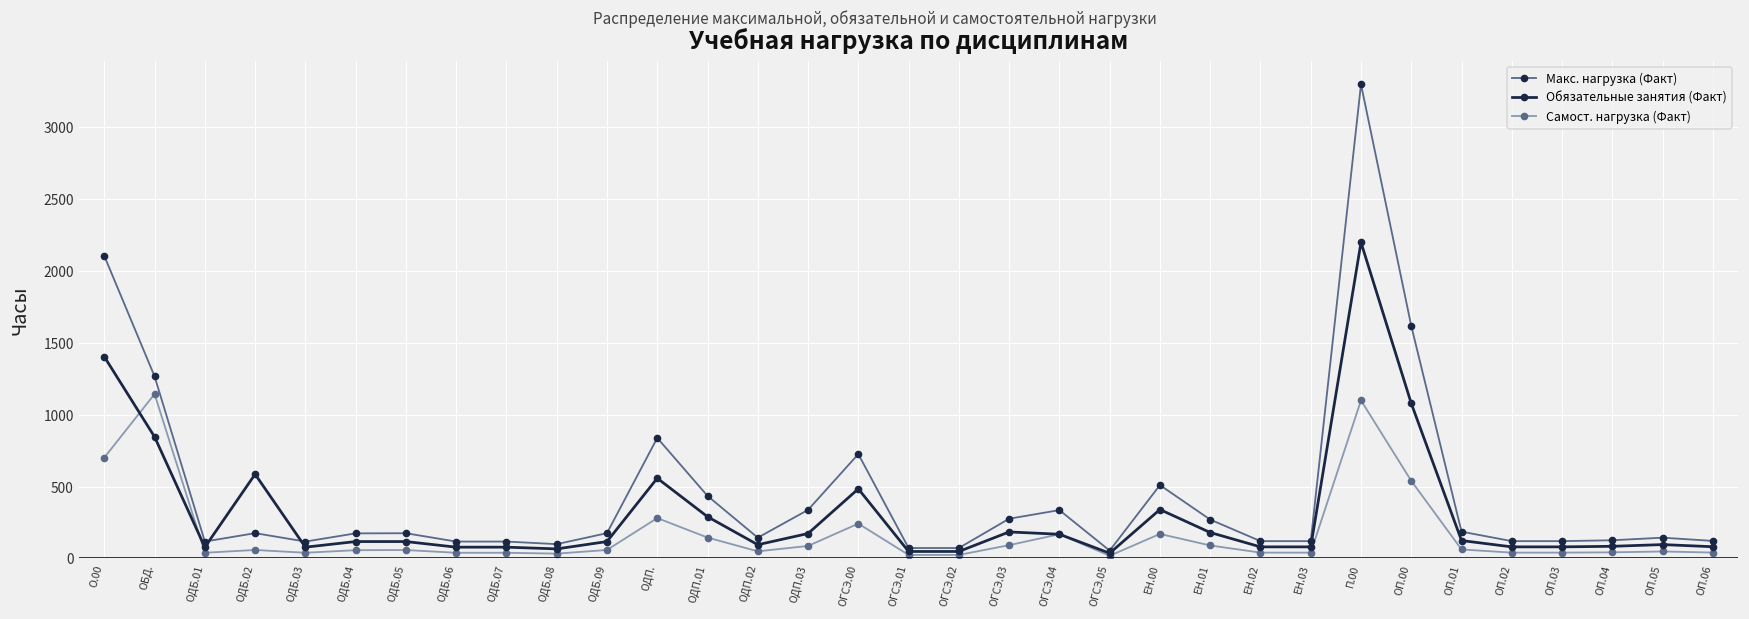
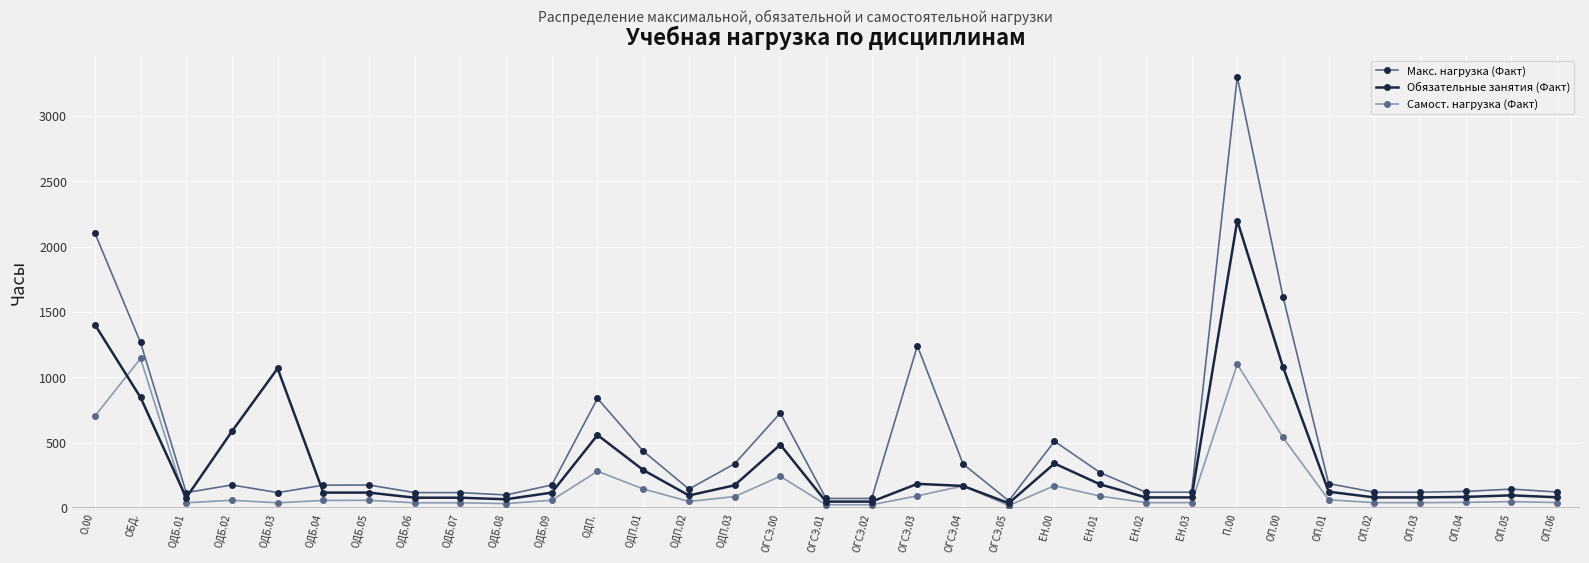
  {
    "Макс. нагрузка (Факт)": {
      "О.00": 2110,
      "ОБД.": 1270,
      "ОДБ.01": 120,
      "ОДБ.02": 180,
      "ОДБ.03": 120,
      "ОДБ.04": 170,
      "ОДБ.05": 180,
      "ОДБ.06": 120,
      "ОДБ.07": 120,
      "ОДБ.08": 100,
      "ОДБ.09": 180,
      "ОДП.": 840,
      "ОДП.01": 440,
      "ОДП.02": 140,
      "ОДП.03": 340,
      "ОГСЭ.00": 730,
      "ОГСЭ.01": 70,
      "ОГСЭ.02": 70,
-     "ОГСЭ.03": 280,
+     "ОГСЭ.03": 1240,
      "ОГСЭ.04": 340,
      "ЕН.00": 510,
      "ЕН.01": 270,
      "ЕН.02": 120,
      "ЕН.03": 120,
      "П.00": 3300,
      "ОП.00": 1620,
      "ОП.01": 190,
      "ОП.02": 120,
      "ОП.03": 120,
      "ОП.04": 130,
      "ОП.05": 140,
      "ОП.06": 120
    },
    "Обязательные занятия (Факт)": {
      "О.00": 1400,
      "ОБД.": 850,
      "ОДБ.01": 80,
      "ОДБ.02": 590,
-     "ОДБ.03": 80,
+     "ОДБ.03": 1070,
      "ОДБ.04": 120,
      "ОДБ.05": 120,
      "ОДБ.06": 80,
      "ОДБ.07": 80,
      "ОДБ.08": 70,
      "ОДБ.09": 120,
      "ОДП.": 560,
      "ОДП.01": 290,
      "ОДП.02": 100,
      "ОДП.03": 170,
      "ОГСЭ.00": 480,
      "ОГСЭ.01": 50,
      "ОГСЭ.02": 50,
      "ОГСЭ.03": 180,
      "ЕН.00": 340,
      "ЕН.01": 180,
      "ЕН.02": 80,
      "ЕН.03": 80,
      "П.00": 2200,
      "ОП.00": 1080,
      "ОП.01": 120,
      "ОП.02": 80,
      "ОП.03": 80,
      "ОП.04": 80,
      "ОП.05": 100,
      "ОП.06": 80
    },
    "Самост. нагрузка (Факт)": {
      "О.00": 700,
      "ОБД.": 1140,
      "ОДБ.01": 40,
      "ОДБ.02": 60,
      "ОДБ.03": 40,
      "ОДБ.04": 60,
      "ОДБ.05": 60,
      "ОДБ.06": 40,
      "ОДБ.07": 40,
      "ОДБ.08": 30,
      "ОДБ.09": 60,
      "ОДП.": 280,
      "ОДП.01": 150,
      "ОДП.02": 50,
      "ОДП.03": 90,
      "ОГСЭ.00": 240,
      "ОГСЭ.01": 20,
      "ОГСЭ.02": 20,
      "ОГСЭ.03": 90,
      "ЕН.00": 170,
      "ЕН.01": 90,
      "ЕН.02": 40,
      "ЕН.03": 40,
      "П.00": 1100,
      "ОП.00": 540,
      "ОП.01": 60,
      "ОП.02": 40,
      "ОП.03": 40,
      "ОП.04": 40,
      "ОП.05": 50,
      "ОП.06": 40
    }
  }
